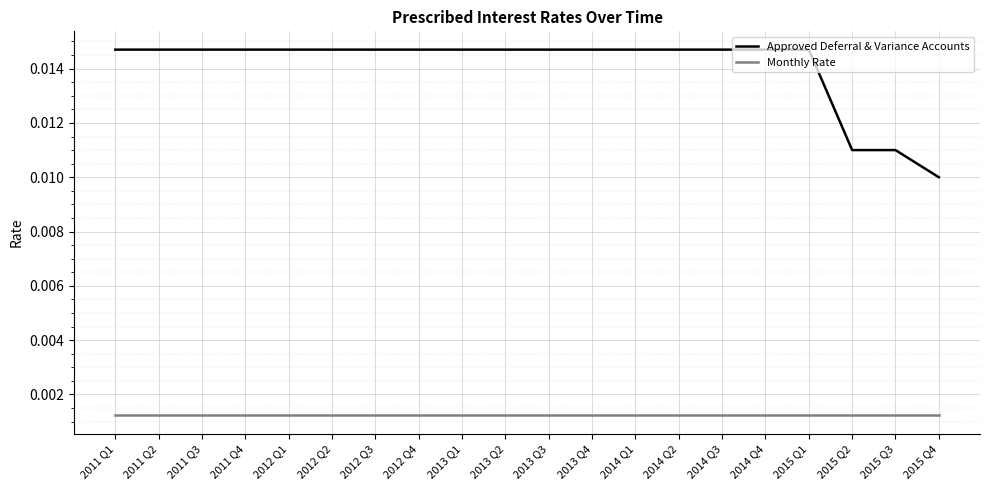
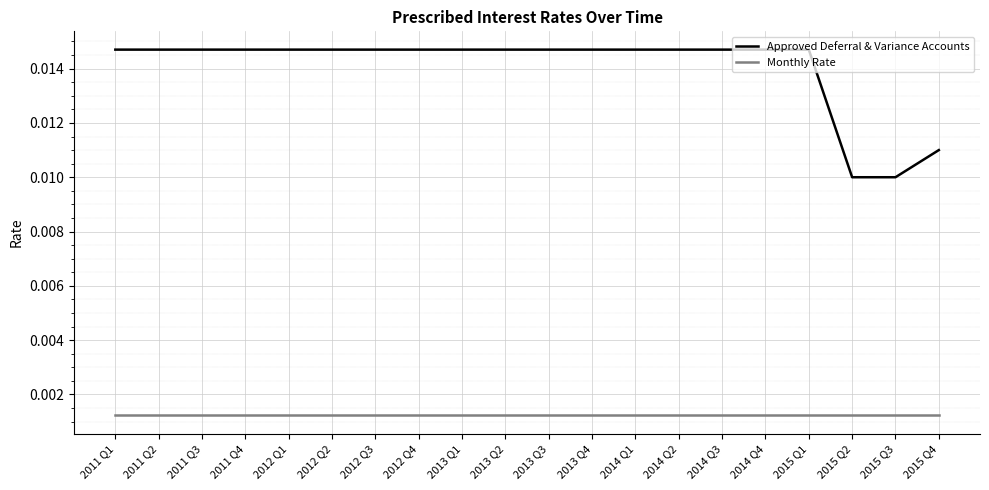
  {
    "Approved Deferral & Variance Accounts": {
      "2011 Q1": 0.0147,
      "2011 Q2": 0.0147,
      "2011 Q3": 0.0147,
      "2011 Q4": 0.0147,
      "2012 Q1": 0.0147,
      "2012 Q2": 0.0147,
      "2012 Q3": 0.0147,
      "2012 Q4": 0.0147,
      "2013 Q1": 0.0147,
      "2013 Q2": 0.0147,
      "2013 Q3": 0.0147,
      "2013 Q4": 0.0147,
      "2014 Q1": 0.0147,
      "2014 Q2": 0.0147,
      "2014 Q3": 0.0147,
-     "2015 Q2": 0.011,
-     "2015 Q3": 0.011,
-     "2015 Q4": 0.010
+     "2015 Q2": 0.010,
+     "2015 Q3": 0.010,
+     "2015 Q4": 0.011
    },
    "Monthly Rate": {
      "2011 Q1": 0.0012,
      "2011 Q2": 0.0012,
      "2011 Q3": 0.0012,
      "2011 Q4": 0.0012,
      "2012 Q1": 0.0012,
      "2012 Q2": 0.0012,
      "2012 Q3": 0.0012,
      "2012 Q4": 0.0012,
      "2013 Q1": 0.0012,
      "2013 Q2": 0.0012,
      "2013 Q3": 0.0012,
      "2013 Q4": 0.0012,
      "2014 Q1": 0.0012,
      "2014 Q2": 0.0012,
      "2014 Q3": 0.0012,
      "2014 Q4": 0.0012,
      "2015 Q1": 0.0012,
      "2015 Q2": 0.0012,
      "2015 Q3": 0.0012,
      "2015 Q4": 0.0012
    }
  }
